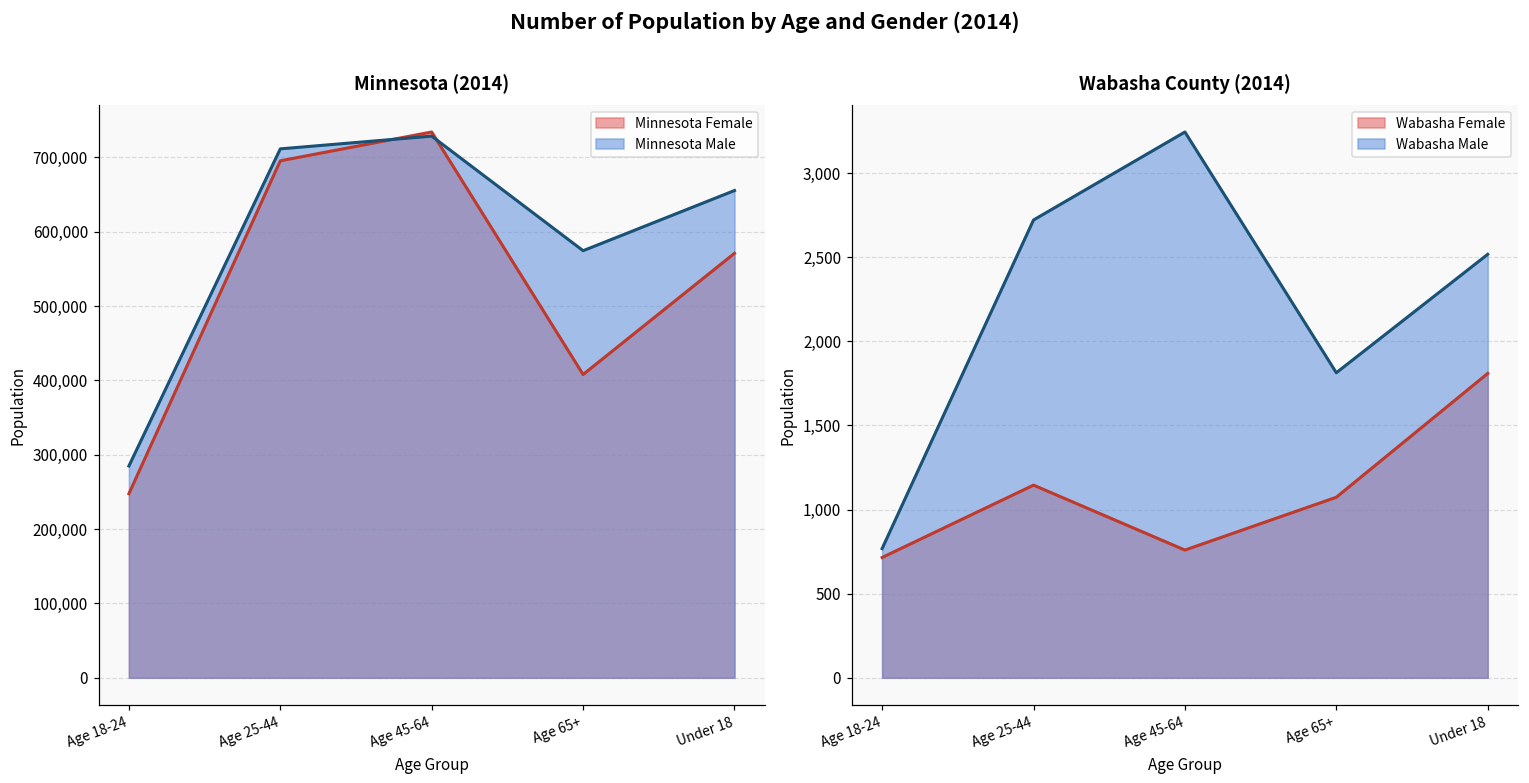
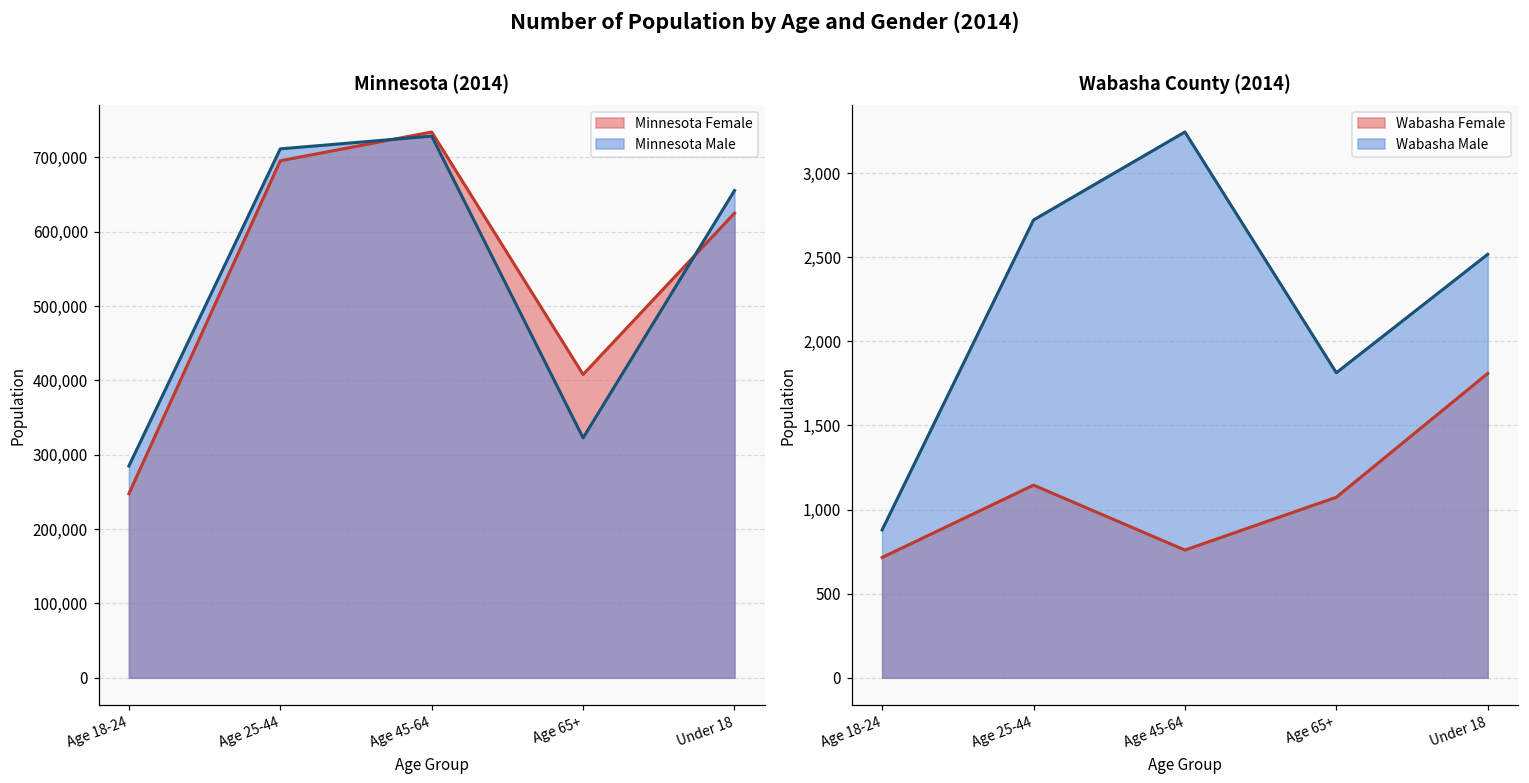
  {
    "Minnesota (2014)": {
      "Minnesota Female": {
        "Age 18-24": "250,000",
        "Age 25-44": "700,000",
        "Age 45-64": "730,000",
        "Age 65+": "410,000",
-       "Under 18": "570,000"
+       "Under 18": "620,000"
      },
      "Minnesota Male": {
        "Age 18-24": "280,000",
        "Age 25-44": "710,000",
        "Age 45-64": "730,000",
-       "Age 65+": "570,000",
+       "Age 65+": "320,000",
        "Under 18": "660,000"
      }
    },
    "Wabasha County (2014)": {
      "Wabasha Female": {
        "Age 18-24": "720",
        "Age 25-44": "1,150",
        "Age 45-64": "760",
        "Age 65+": "1,070",
        "Under 18": "1,810"
      },
      "Wabasha Male": {
-       "Age 18-24": "770",
+       "Age 18-24": "880",
        "Age 25-44": "2,720",
        "Age 45-64": "3,240",
        "Age 65+": "1,810",
        "Under 18": "2,520"
      }
    }
  }
